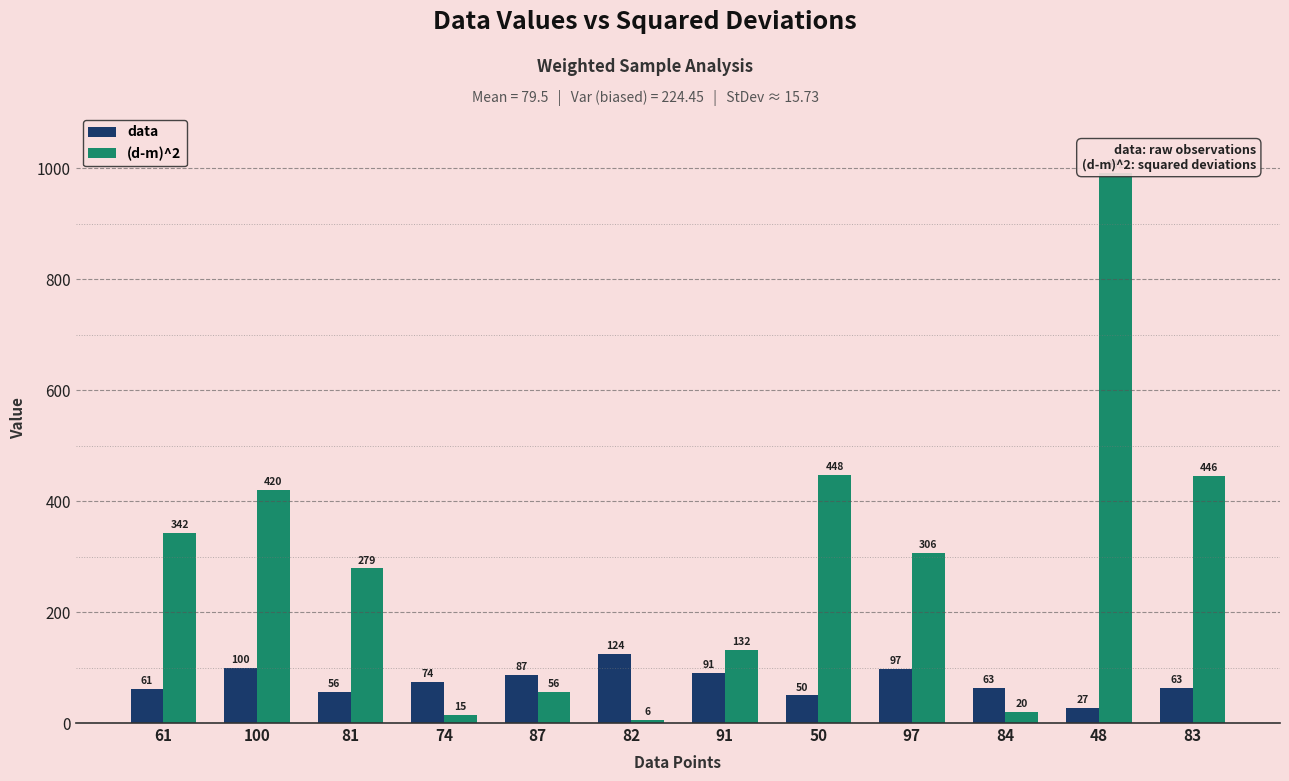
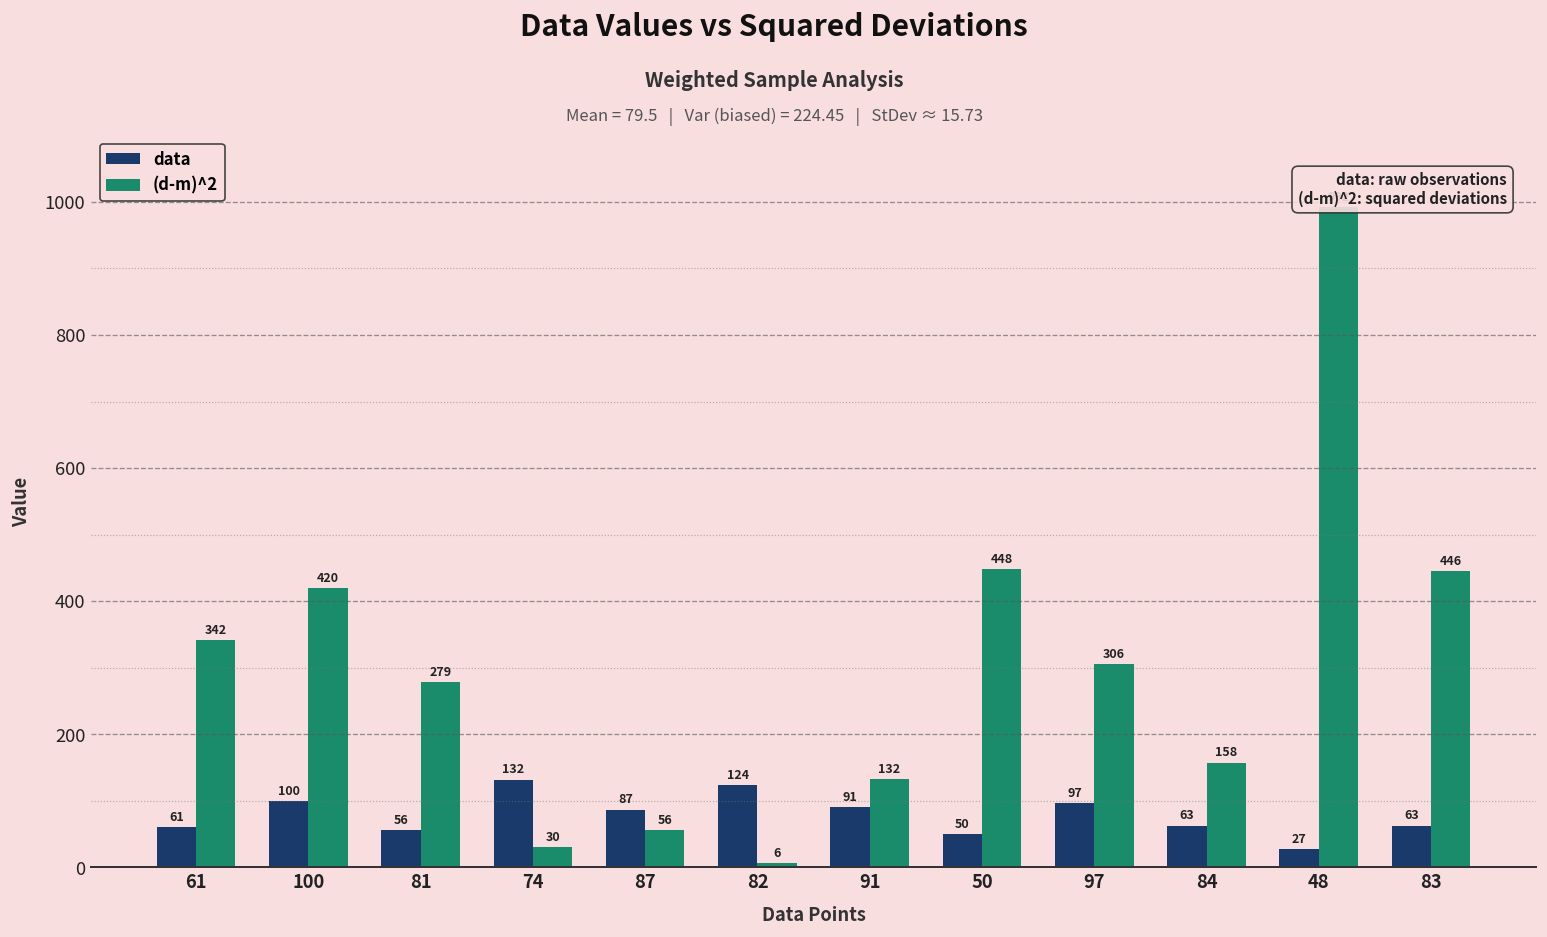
  {
    "data": {
      "61": 61,
      "100": 100,
      "81": 56,
-     "74": 74,
+     "74": 132,
      "87": 87,
      "82": 124,
      "91": 91,
      "50": 50,
      "97": 97,
      "84": 63,
      "48": 27,
      "83": 63
    },
    "(d-m)^2": {
      "61": 342,
      "100": 420,
      "81": 279,
-     "74": 15,
+     "74": 30,
      "87": 56,
      "82": 6,
      "91": 132,
      "50": 448,
      "97": 306,
-     "84": 20,
+     "84": 158,
      "83": 446
    }
  }
